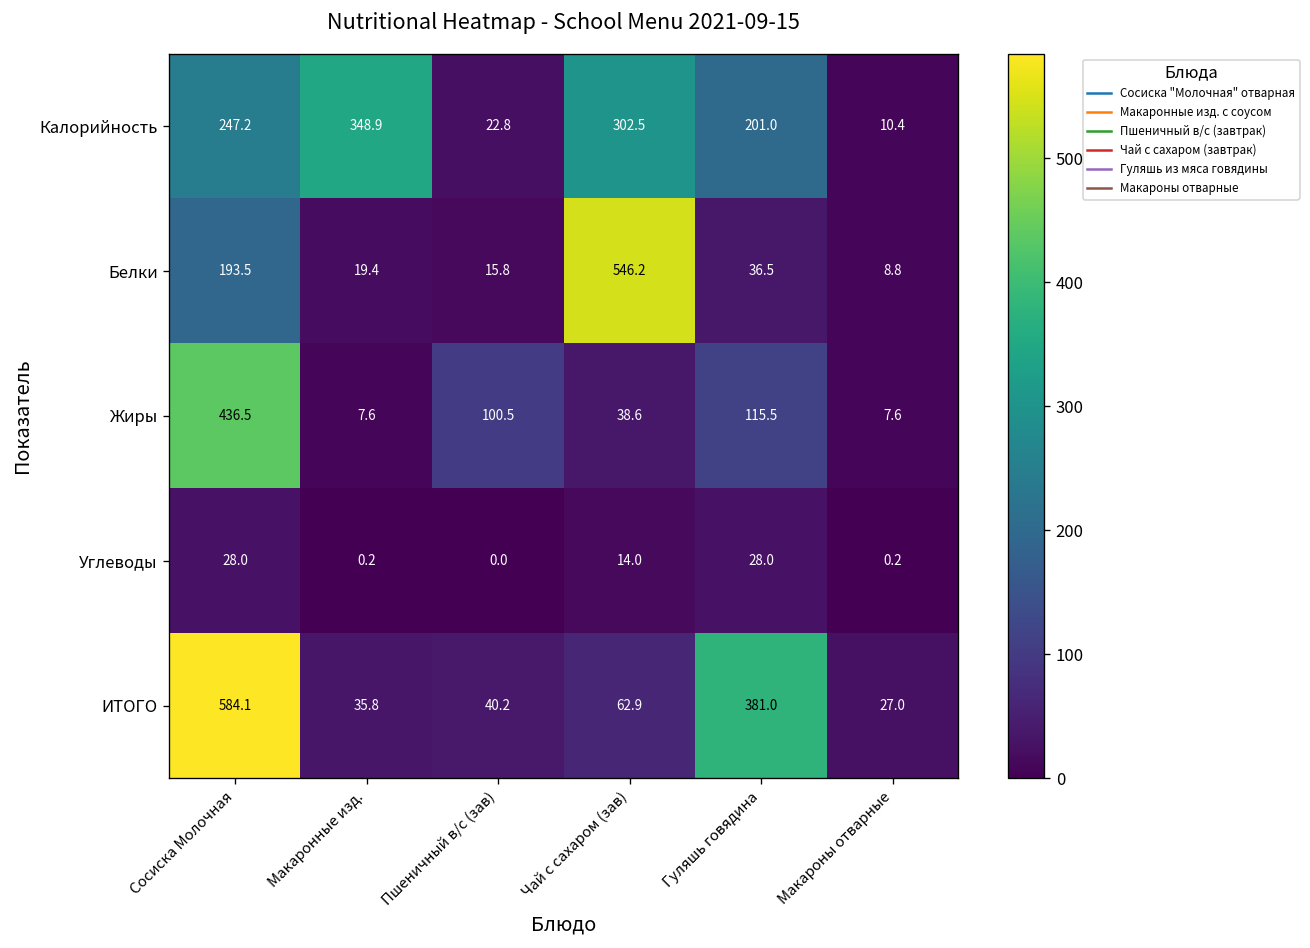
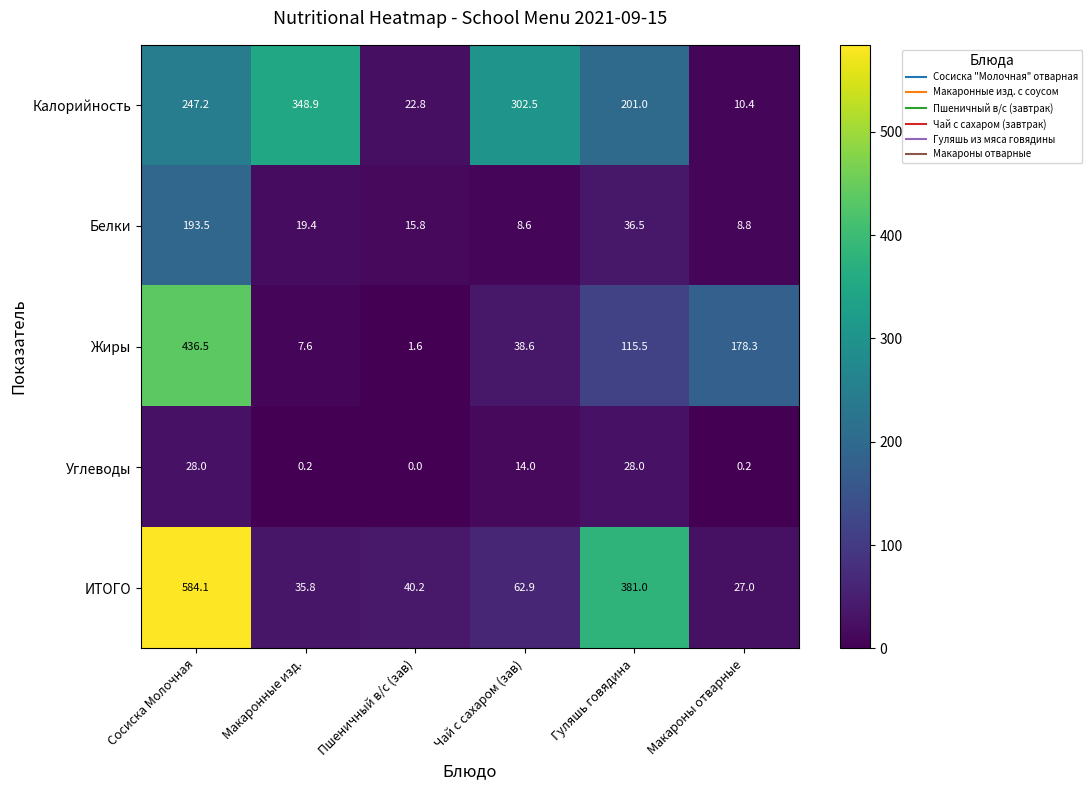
  {
    "Калорийность": {
      "Сосиска Молочная": 247.2,
      "Макаронные изд.": 348.9,
      "Пшеничный в/с (зав)": 22.8,
      "Чай с сахаром (зав)": 302.5,
      "Гуляшь говядина": 201.0,
      "Макароны отварные": 10.4
    },
    "Белки": {
      "Сосиска Молочная": 193.5,
      "Макаронные изд.": 19.4,
      "Пшеничный в/с (зав)": 15.8,
-     "Чай с сахаром (зав)": 546.2,
+     "Чай с сахаром (зав)": 8.6,
      "Гуляшь говядина": 36.5,
      "Макароны отварные": 8.8
    },
    "Жиры": {
      "Сосиска Молочная": 436.5,
      "Макаронные изд.": 7.6,
-     "Пшеничный в/с (зав)": 100.5,
+     "Пшеничный в/с (зав)": 1.6,
      "Чай с сахаром (зав)": 38.6,
      "Гуляшь говядина": 115.5,
-     "Макароны отварные": 7.6
+     "Макароны отварные": 178.3
    },
    "Углеводы": {
      "Сосиска Молочная": 28.0,
      "Макаронные изд.": 0.2,
      "Пшеничный в/с (зав)": 0.0,
      "Чай с сахаром (зав)": 14.0,
      "Гуляшь говядина": 28.0,
      "Макароны отварные": 0.2
    },
    "ИТОГО": {
      "Сосиска Молочная": 584.1,
      "Макаронные изд.": 35.8,
      "Пшеничный в/с (зав)": 40.2,
      "Чай с сахаром (зав)": 62.9,
      "Гуляшь говядина": 381.0,
      "Макароны отварные": 27.0
    }
  }
